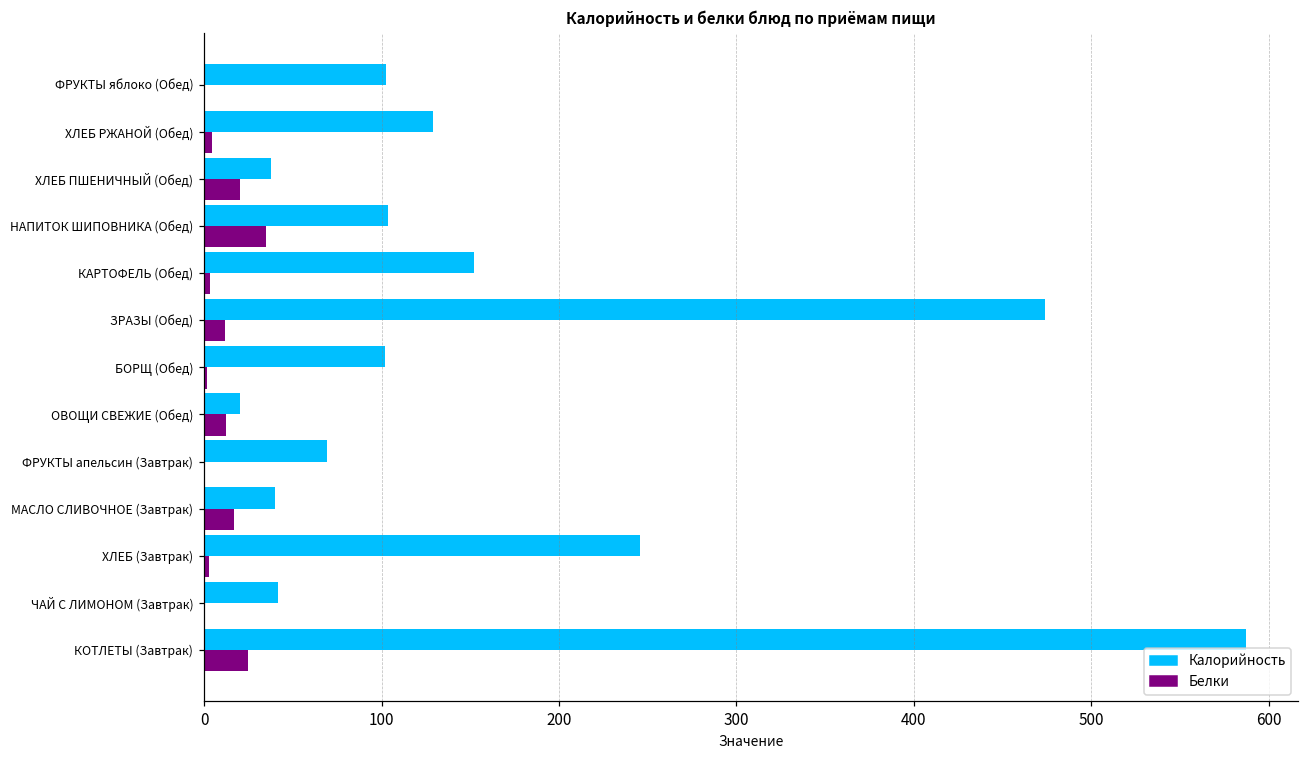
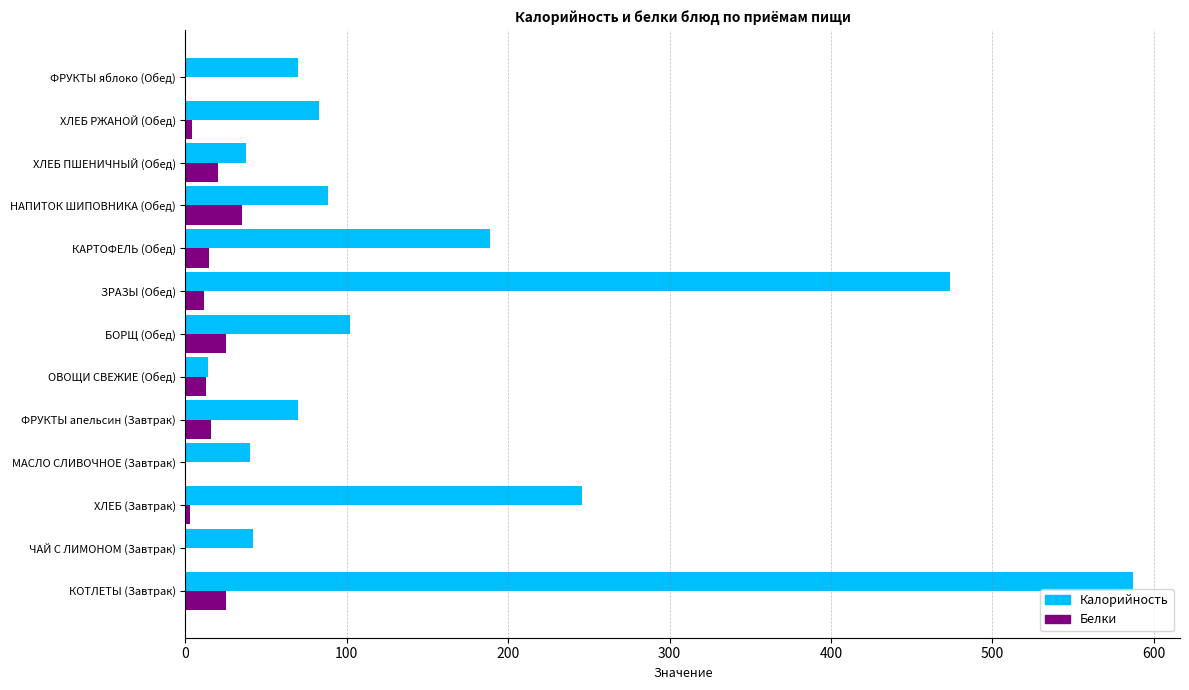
  {
    "Калорийность": {
-     "ФРУКТЫ яблоко (Обед)": 102,
-     "ХЛЕБ РЖАНОЙ (Обед)": 129,
+     "ФРУКТЫ яблоко (Обед)": 70,
+     "ХЛЕБ РЖАНОЙ (Обед)": 83,
      "ХЛЕБ ПШЕНИЧНЫЙ (Обед)": 38,
-     "НАПИТОК ШИПОВНИКА (Обед)": 104,
-     "КАРТОФЕЛЬ (Обед)": 152,
+     "НАПИТОК ШИПОВНИКА (Обед)": 88,
+     "КАРТОФЕЛЬ (Обед)": 189,
      "ЗРАЗЫ (Обед)": 474,
      "БОРЩ (Обед)": 102,
-     "ОВОЩИ СВЕЖИЕ (Обед)": 20,
+     "ОВОЩИ СВЕЖИЕ (Обед)": 14,
      "ФРУКТЫ апельсин (Завтрак)": 70,
      "МАСЛО СЛИВОЧНОЕ (Завтрак)": 40,
      "ХЛЕБ (Завтрак)": 246,
      "ЧАЙ С ЛИМОНОМ (Завтрак)": 42,
      "КОТЛЕТЫ (Завтрак)": 587
    },
    "Белки": {
      "ХЛЕБ РЖАНОЙ (Обед)": 4,
      "ХЛЕБ ПШЕНИЧНЫЙ (Обед)": 20,
      "НАПИТОК ШИПОВНИКА (Обед)": 35,
-     "КАРТОФЕЛЬ (Обед)": 4,
+     "КАРТОФЕЛЬ (Обед)": 15,
      "ЗРАЗЫ (Обед)": 12,
-     "БОРЩ (Обед)": 2,
+     "БОРЩ (Обед)": 25,
      "ОВОЩИ СВЕЖИЕ (Обед)": 13,
-     "ФРУКТЫ апельсин (Завтрак)": 1,
-     "МАСЛО СЛИВОЧНОЕ (Завтрак)": 17,
+     "ФРУКТЫ апельсин (Завтрак)": 16,
+     "МАСЛО СЛИВОЧНОЕ (Завтрак)": 0,
      "ХЛЕБ (Завтрак)": 3,
      "КОТЛЕТЫ (Завтрак)": 25
    }
  }
